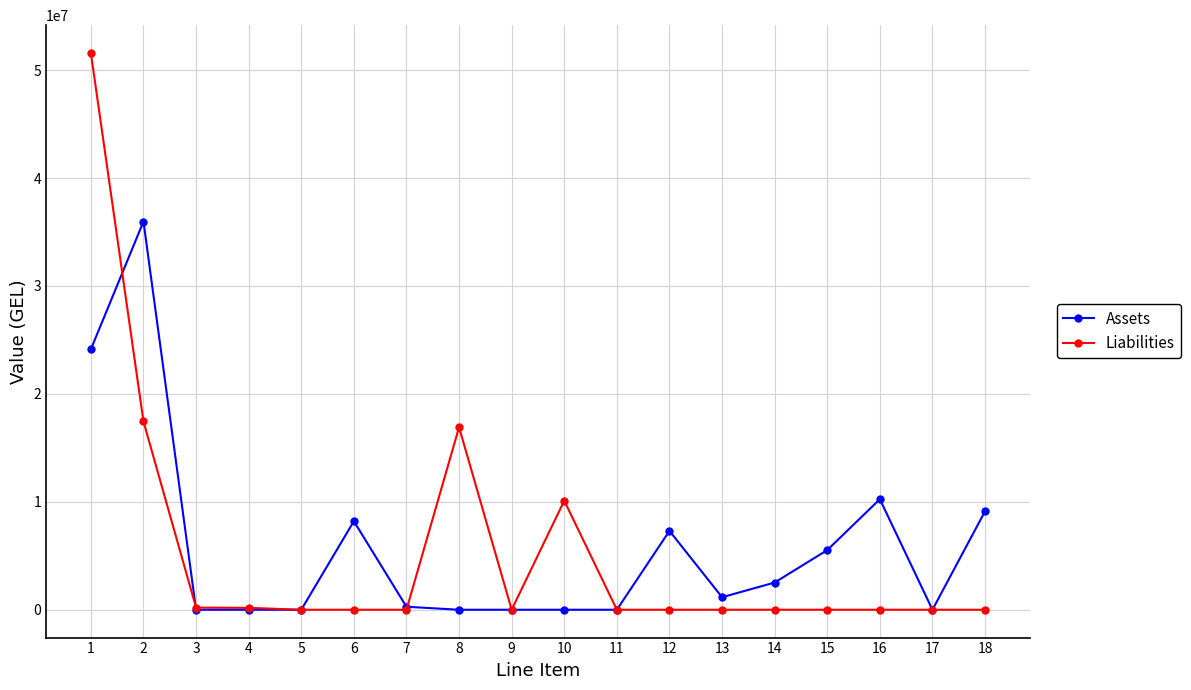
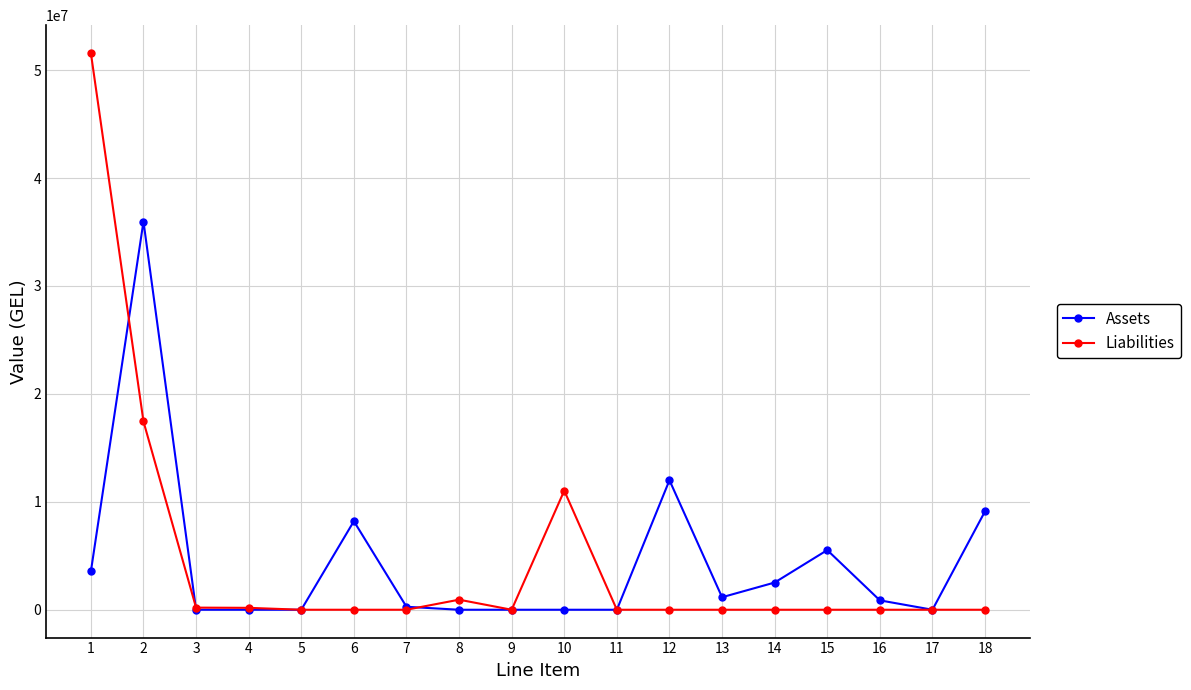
  {
    "Assets": {
-     "1": 24100000,
+     "1": 3500000,
      "2": 36000000,
      "6": 8200000,
      "7": 300000,
      "8": 0,
      "10": 0,
-     "12": 7300000,
+     "12": 12000000,
      "13": 1200000,
      "14": 2500000,
      "15": 5500000,
-     "16": 10200000,
+     "16": 900000,
      "18": 9100000
    },
    "Liabilities": {
      "1": 51600000,
      "2": 17400000,
      "6": 0,
      "7": 0,
-     "8": 16900000,
-     "10": 10100000,
+     "8": 900000,
+     "10": 11000000,
      "12": 0,
      "13": 0,
      "14": 0,
      "15": 0,
      "16": 0,
      "18": 0
    }
  }
